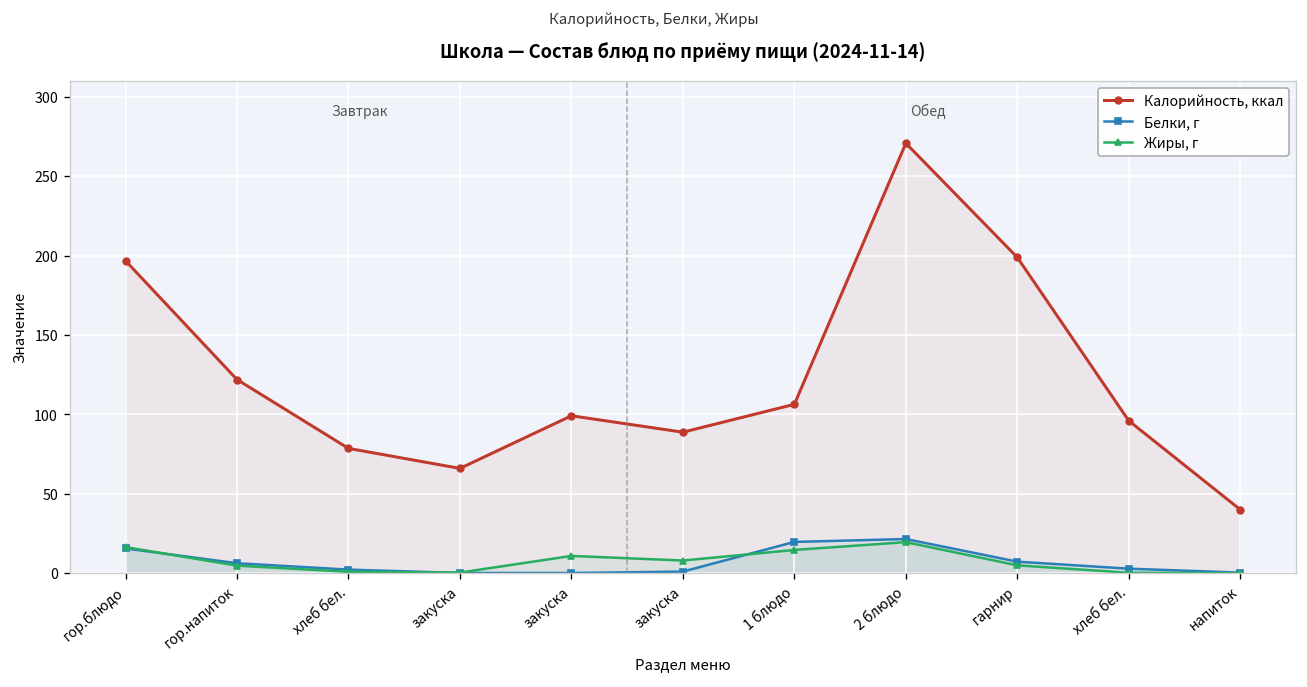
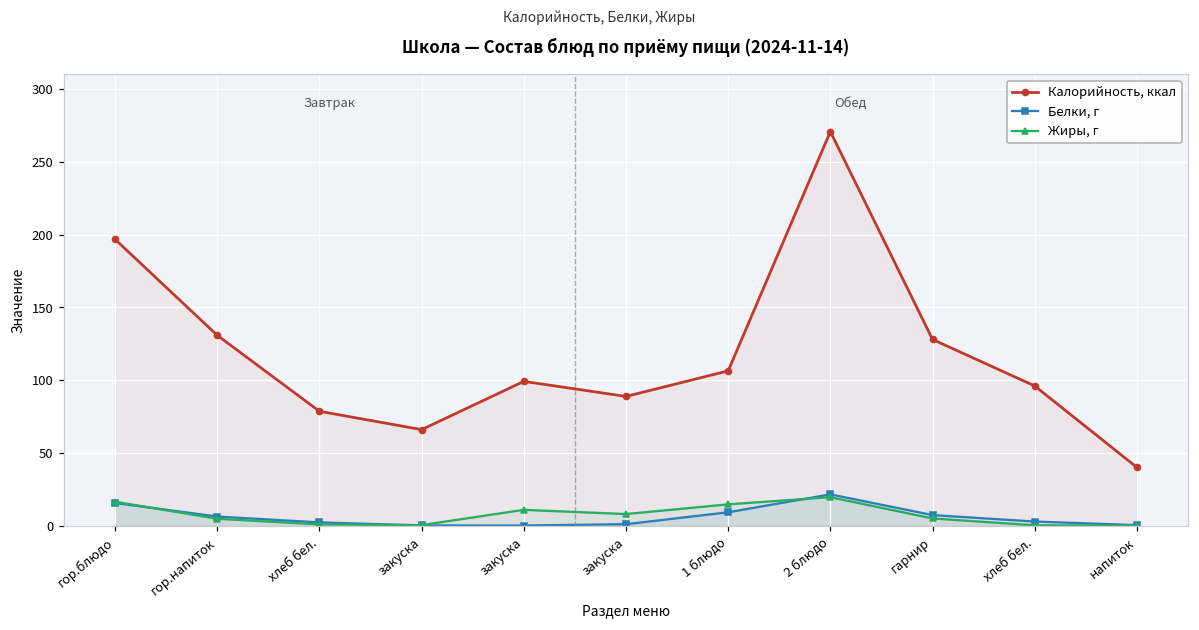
  {
    "Калорийность, ккал": {
      "гор.блюдо": 197,
-     "гор.напиток": 122,
+     "гор.напиток": 131,
      "1 блюдо": 106,
      "2 блюдо": 271,
-     "гарнир": 199,
+     "гарнир": 128,
      "напиток": 40
    },
    "Белки, г": {
-     "1 блюдо": 20,
+     "1 блюдо": 9,
      "2 блюдо": 22,
      "гарнир": 7
    },
    "Жиры, г": {
      "1 блюдо": 15,
      "2 блюдо": 20,
      "гарнир": 5
    }
  }
